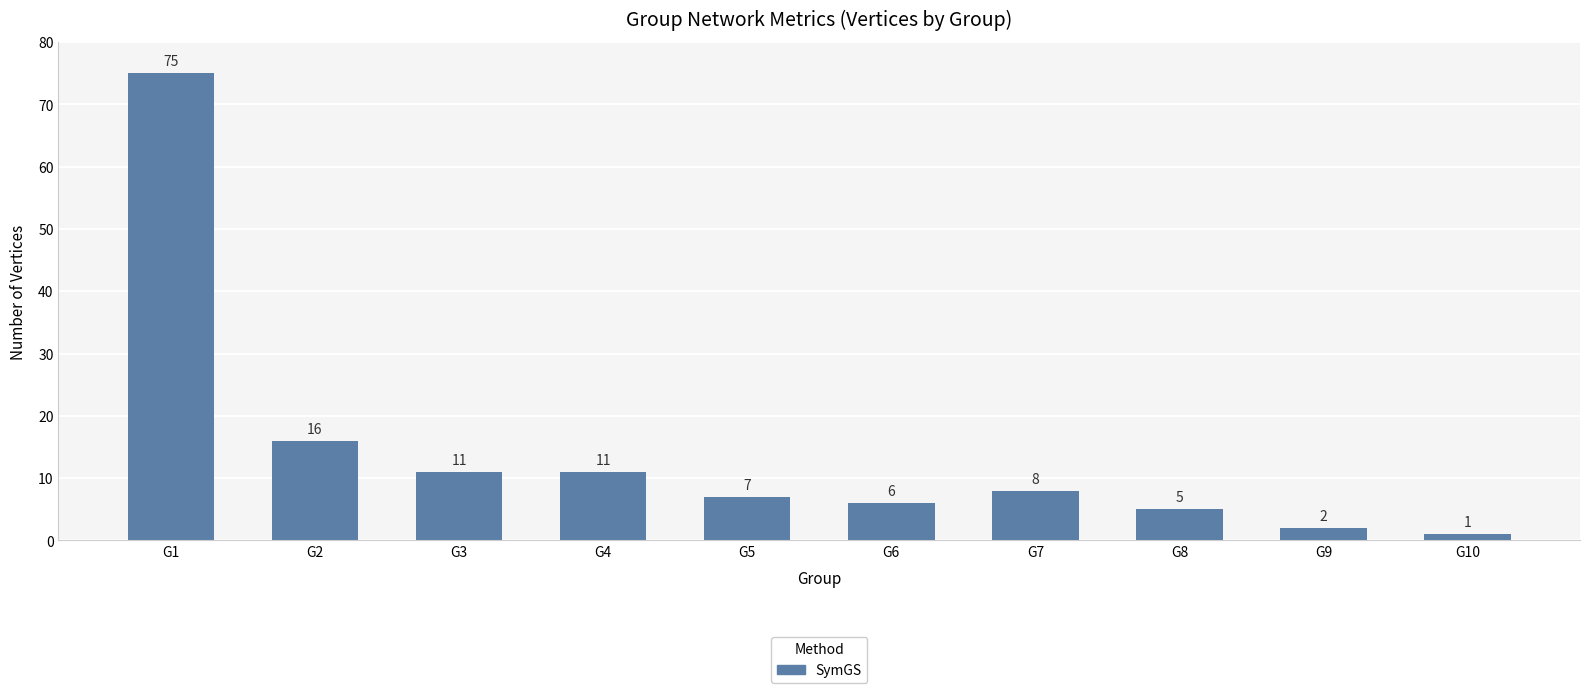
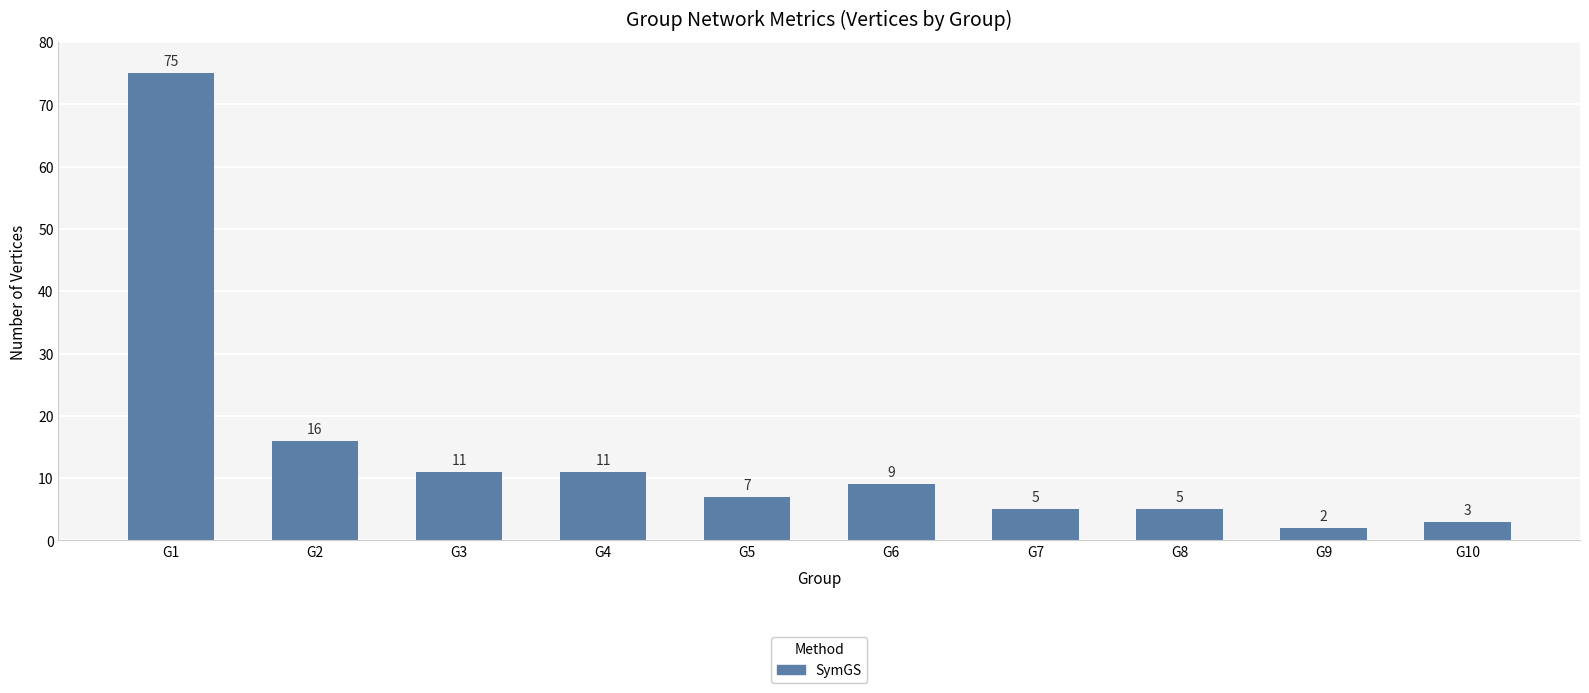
  {
    "G1": 75,
    "G2": 16,
    "G3": 11,
    "G4": 11,
    "G5": 7,
-   "G6": 6,
-   "G7": 8,
+   "G6": 9,
+   "G7": 5,
    "G8": 5,
    "G9": 2,
-   "G10": 1
+   "G10": 3
  }
